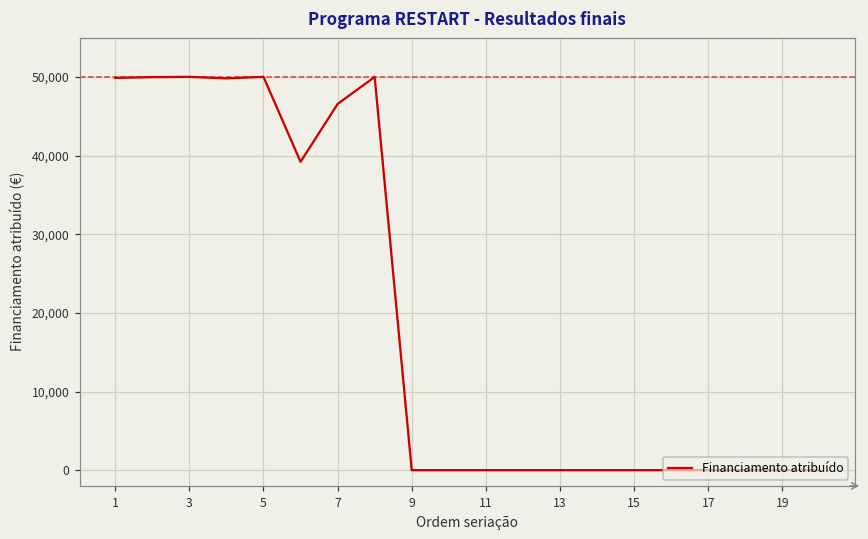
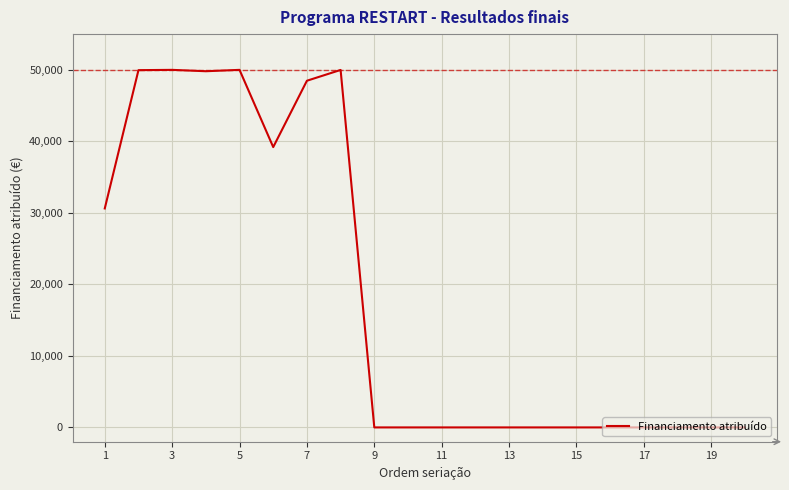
  {
-   "1": "50,000",
+   "1": "31,000",
    "3": "50,000",
    "5": "50,000",
-   "7": "47,000",
+   "7": "48,000",
    "9": "0",
    "11": "0",
    "13": "0",
    "15": "0"
  }
